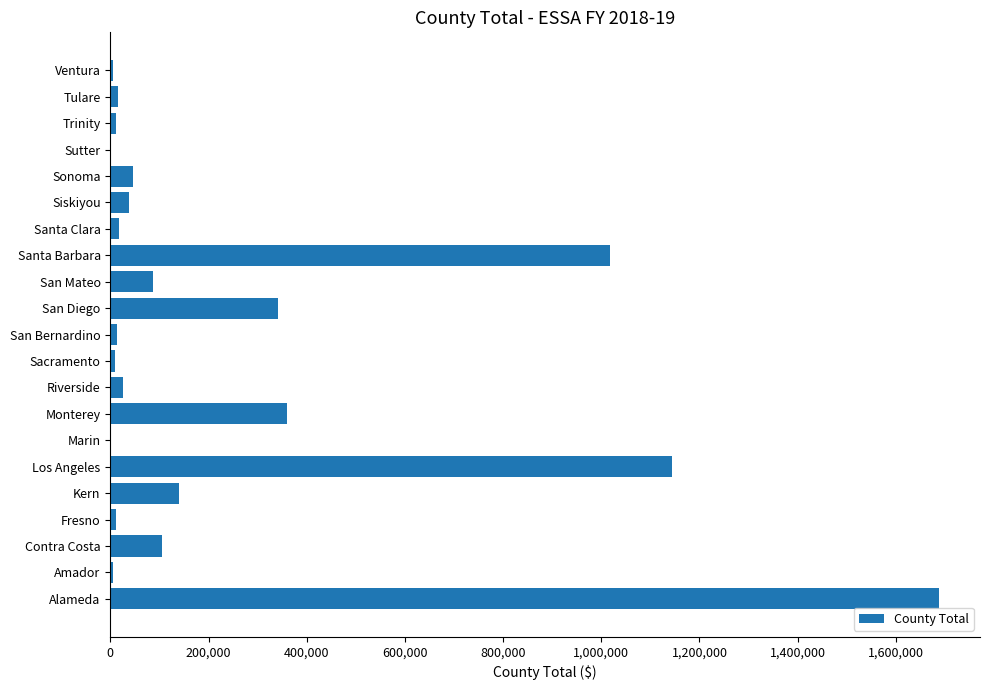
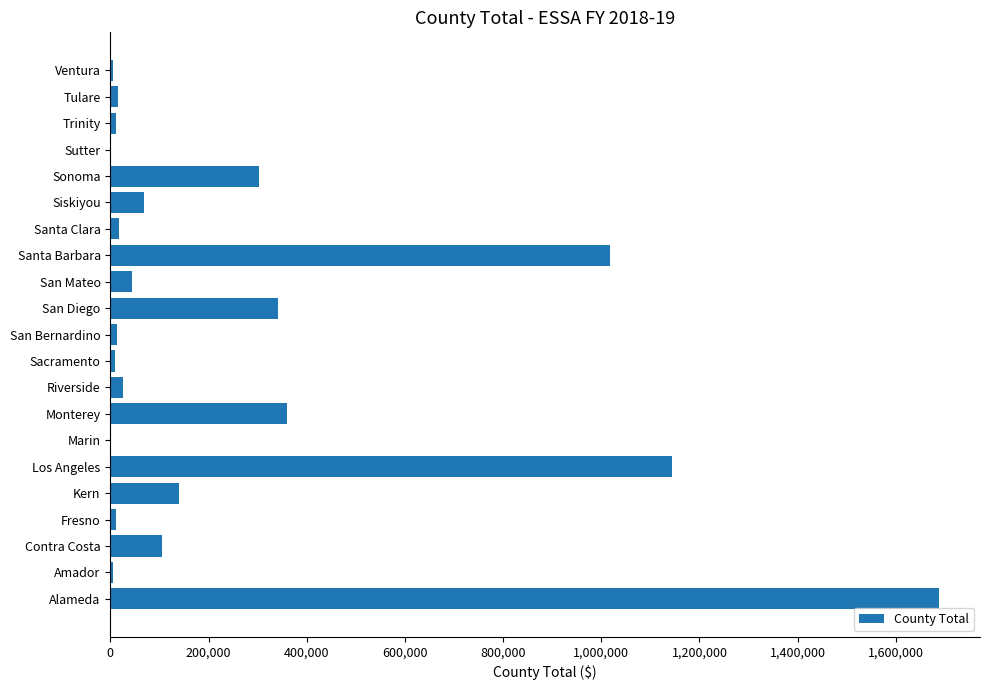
  {
    "Tulare": "20,000",
    "Trinity": "10,000",
-   "Sonoma": "50,000",
-   "Siskiyou": "40,000",
+   "Sonoma": "300,000",
+   "Siskiyou": "70,000",
    "Santa Clara": "20,000",
    "Santa Barbara": "1,020,000",
-   "San Mateo": "90,000",
+   "San Mateo": "40,000",
    "San Diego": "340,000",
    "San Bernardino": "10,000",
    "Sacramento": "10,000",
    "Riverside": "30,000",
    "Monterey": "360,000",
    "Los Angeles": "1,140,000",
    "Kern": "140,000",
    "Fresno": "10,000",
    "Contra Costa": "110,000",
    "Amador": "10,000",
    "Alameda": "1,690,000"
  }
